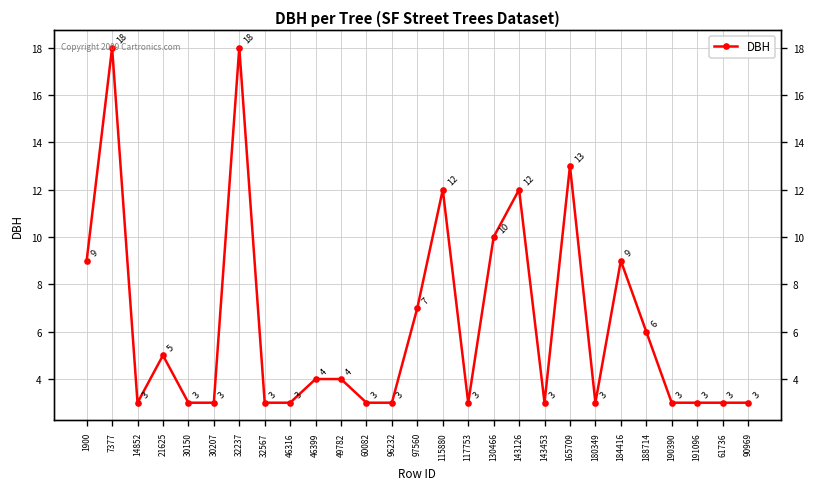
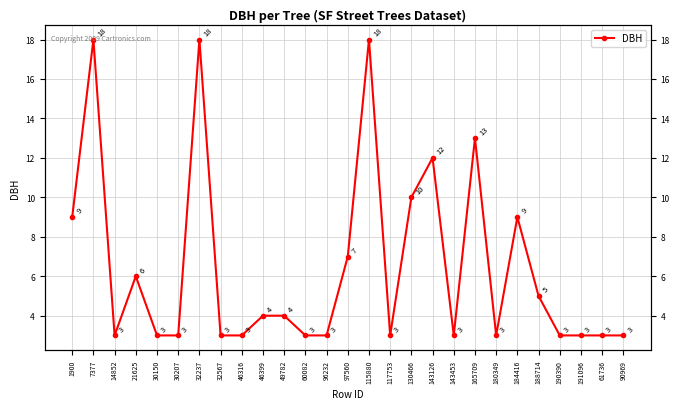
  {
    "1900": 9,
    "14852": 3,
-   "21625": 5,
+   "21625": 6,
    "30150": 3,
    "30207": 3,
    "32237": 18,
    "32567": 3,
    "46316": 3,
    "46399": 4,
    "49782": 4,
    "60082": 3,
    "96232": 3,
    "97560": 7,
-   "115880": 12,
+   "115880": 18,
    "117753": 3,
    "130466": 10,
    "143126": 12,
    "143453": 3,
    "165709": 13,
    "180349": 3,
    "184416": 9,
-   "188714": 6,
+   "188714": 5,
    "190390": 3,
    "191096": 3,
    "61736": 3,
    "90969": 3
  }
